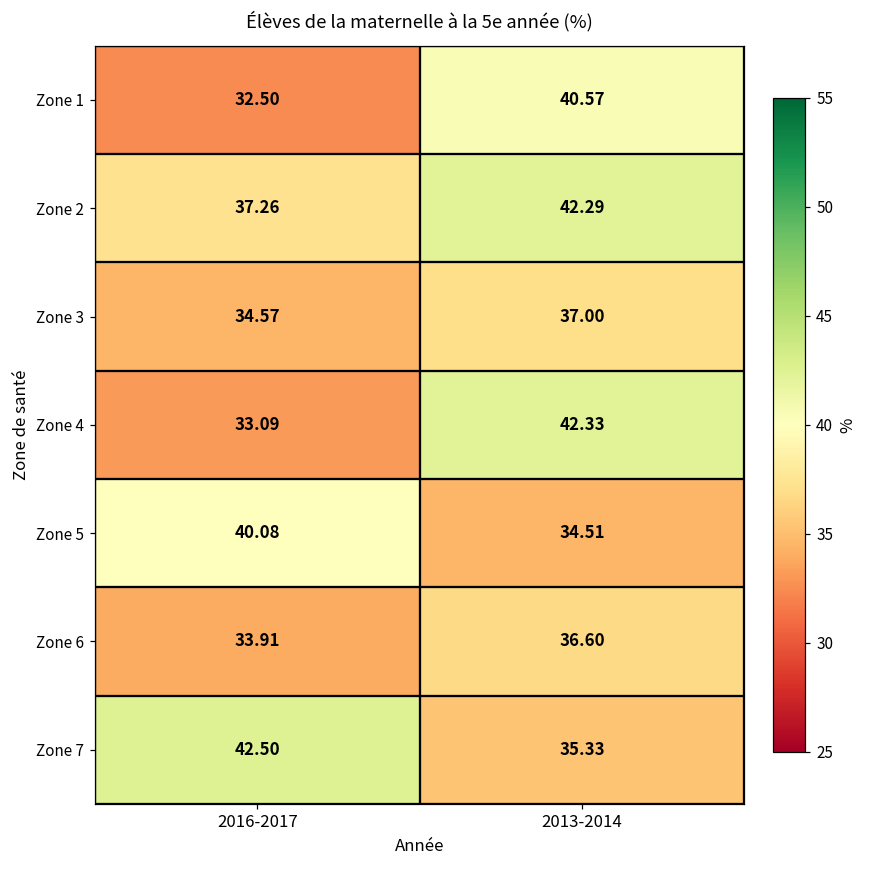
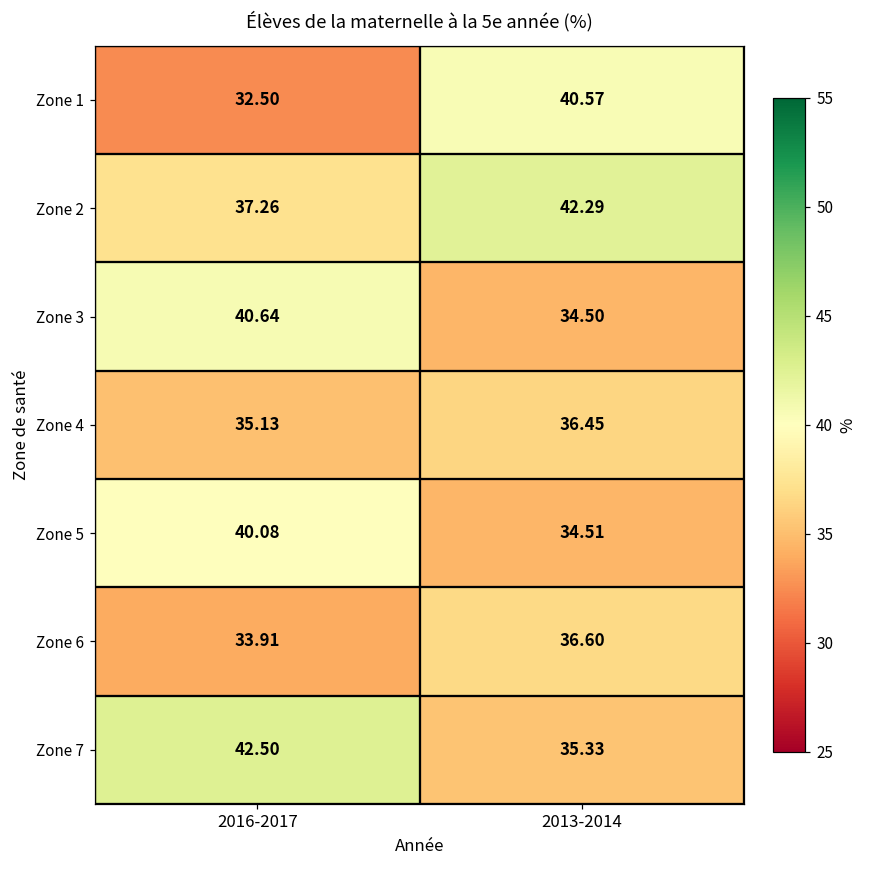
  {
    "Zone 1": {
      "2016-2017": 32.50,
      "2013-2014": 40.57
    },
    "Zone 2": {
      "2016-2017": 37.26,
      "2013-2014": 42.29
    },
    "Zone 3": {
-     "2016-2017": 34.57,
-     "2013-2014": 37.00
+     "2016-2017": 40.64,
+     "2013-2014": 34.50
    },
    "Zone 4": {
-     "2016-2017": 33.09,
-     "2013-2014": 42.33
+     "2016-2017": 35.13,
+     "2013-2014": 36.45
    },
    "Zone 5": {
      "2016-2017": 40.08,
      "2013-2014": 34.51
    },
    "Zone 6": {
      "2016-2017": 33.91,
      "2013-2014": 36.60
    },
    "Zone 7": {
      "2016-2017": 42.50,
      "2013-2014": 35.33
    }
  }
